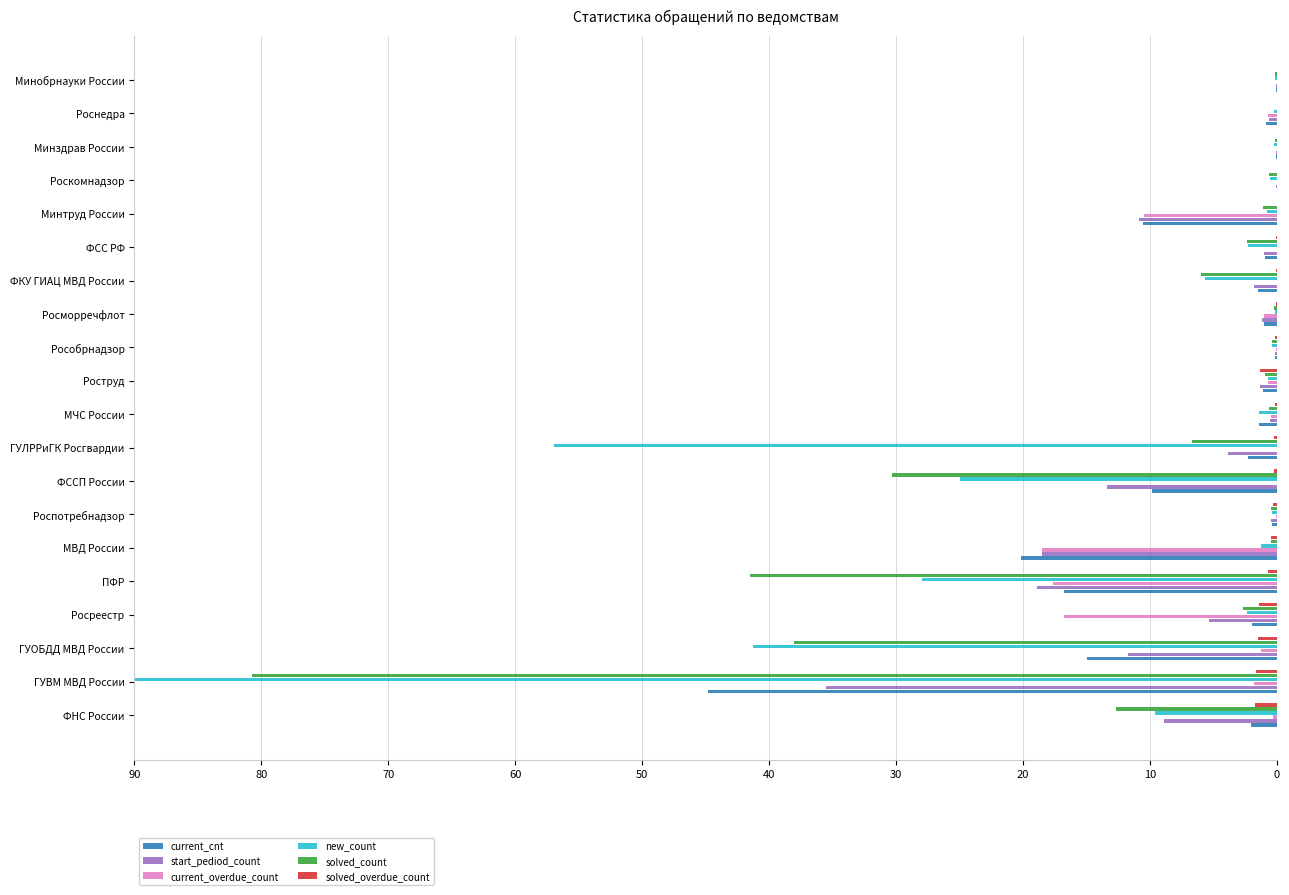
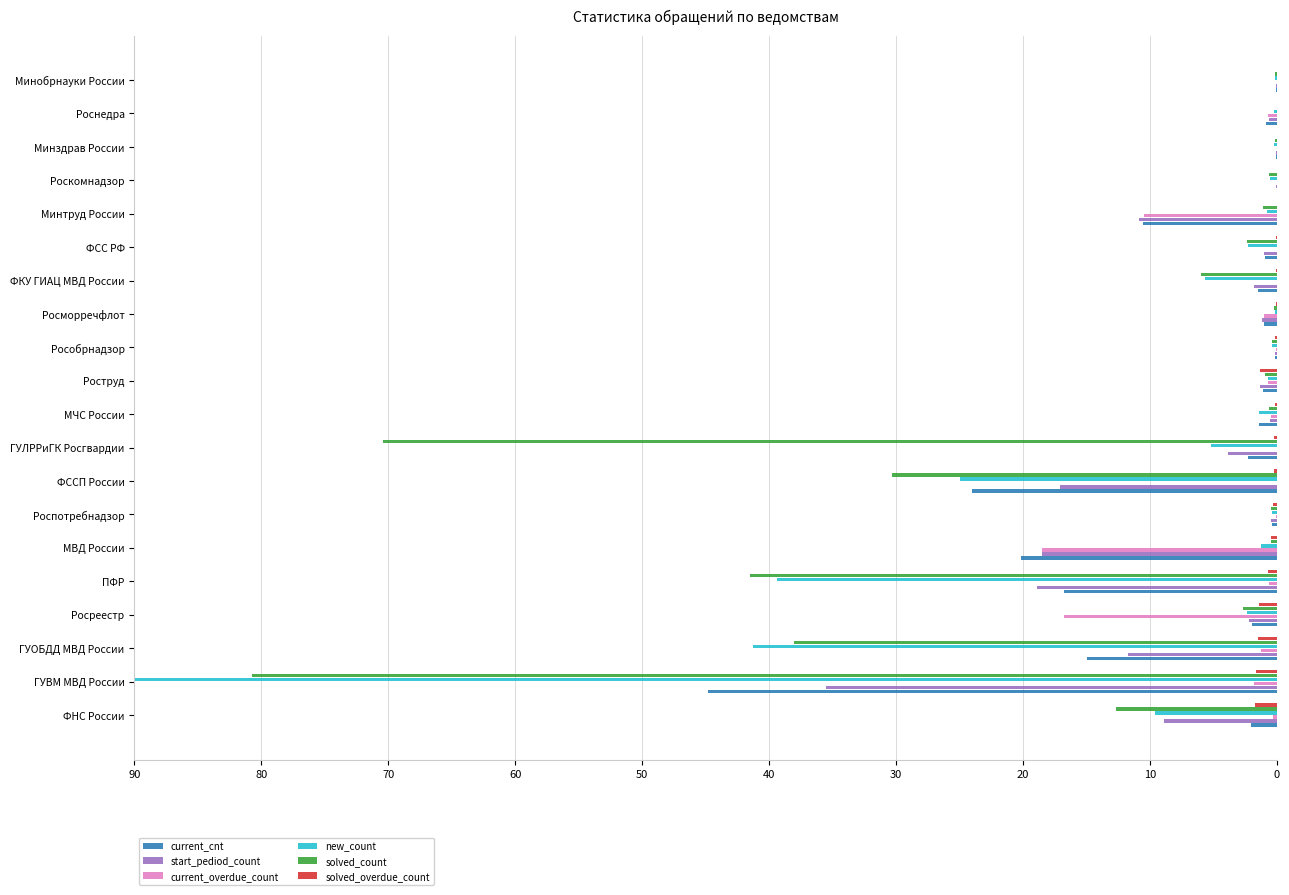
  {
    "current_cnt": {
      "Роснедра": 0.8,
      "Роскомнадзор": 0.0,
      "Минтруд России": 10.6,
      "ФСС РФ": 1.0,
      "ФКУ ГИАЦ МВД России": 1.5,
      "Росморречфлот": 1.0,
      "Роструд": 1.1,
      "МЧС России": 1.4,
      "ГУЛРРиГК Росгвардии": 2.3,
-     "ФССП России": 9.8,
+     "ФССП России": 24.0,
      "Роспотребнадзор": 0.4,
      "МВД России": 20.1,
      "ПФР": 16.7,
      "Росреестр": 1.9,
      "ГУОБДД МВД России": 14.9,
      "ГУВМ МВД России": 44.8,
      "ФНС России": 2.0
    },
    "start_pediod_count": {
      "Роснедра": 0.7,
      "Минтруд России": 10.9,
      "ФСС РФ": 1.0,
      "ФКУ ГИАЦ МВД России": 1.8,
      "Росморречфлот": 1.2,
      "Роструд": 1.4,
      "МЧС России": 0.6,
      "ГУЛРРиГК Росгвардии": 3.8,
-     "ФССП России": 13.4,
+     "ФССП России": 17.1,
      "Роспотребнадзор": 0.5,
      "МВД России": 18.5,
      "ПФР": 18.9,
-     "Росреестр": 5.3,
+     "Росреестр": 2.2,
      "ГУОБДД МВД России": 11.7,
      "ГУВМ МВД России": 35.5,
      "ФНС России": 8.9
    },
    "current_overdue_count": {
      "Минобрнауки России": 0.0,
      "Роснедра": 0.7,
      "Минздрав России": 0.0,
      "Роскомнадзор": 0.0,
      "Минтруд России": 10.5,
      "ФСС РФ": 0.0,
      "ФКУ ГИАЦ МВД России": 0.0,
      "Росморречфлот": 1.0,
      "Роструд": 0.7,
      "МЧС России": 0.5,
      "ГУЛРРиГК Росгвардии": 0.0,
      "ФССП России": 0.0,
      "МВД России": 18.5,
-     "ПФР": 17.6,
+     "ПФР": 0.6,
      "Росреестр": 16.8,
      "ГУОБДД МВД России": 1.3,
      "ГУВМ МВД России": 1.8,
      "ФНС России": 0.3
    },
    "new_count": {
      "Роскомнадзор": 0.6,
      "Минтруд России": 0.8,
      "ФСС РФ": 2.3,
      "ФКУ ГИАЦ МВД России": 5.7,
      "Рособрнадзор": 0.4,
      "Роструд": 0.7,
      "МЧС России": 1.4,
-     "ГУЛРРиГК Росгвардии": 56.9,
+     "ГУЛРРиГК Росгвардии": 5.2,
      "ФССП России": 24.9,
      "Роспотребнадзор": 0.4,
      "МВД России": 1.3,
-     "ПФР": 27.9,
+     "ПФР": 39.4,
      "Росреестр": 2.4,
      "ГУОБДД МВД России": 41.3,
      "ГУВМ МВД России": 90.0,
      "ФНС России": 9.6
    },
    "solved_count": {
      "Роснедра": 0.0,
      "Роскомнадзор": 0.6,
      "Минтруд России": 1.1,
      "ФСС РФ": 2.4,
      "ФКУ ГИАЦ МВД России": 6.0,
      "Росморречфлот": 0.2,
      "Рособрнадзор": 0.4,
      "Роструд": 1.0,
      "МЧС России": 0.6,
-     "ГУЛРРиГК Росгвардии": 6.7,
+     "ГУЛРРиГК Росгвардии": 70.4,
      "ФССП России": 30.3,
      "Роспотребнадзор": 0.5,
      "МВД России": 0.5,
      "ПФР": 41.5,
      "Росреестр": 2.7,
      "ГУОБДД МВД России": 38.0,
      "ГУВМ МВД России": 80.7,
      "ФНС России": 12.7
    },
    "solved_overdue_count": {
      "Минобрнауки России": 0.0,
      "Роснедра": 0.0,
      "Минздрав России": 0.0,
      "Роскомнадзор": 0.0,
      "Минтруд России": 0.0,
      "Роструд": 1.3,
      "Роспотребнадзор": 0.3,
      "МВД России": 0.5,
      "ПФР": 0.7,
      "Росреестр": 1.4,
      "ГУОБДД МВД России": 1.5,
      "ГУВМ МВД России": 1.6,
      "ФНС России": 1.7
    }
  }
